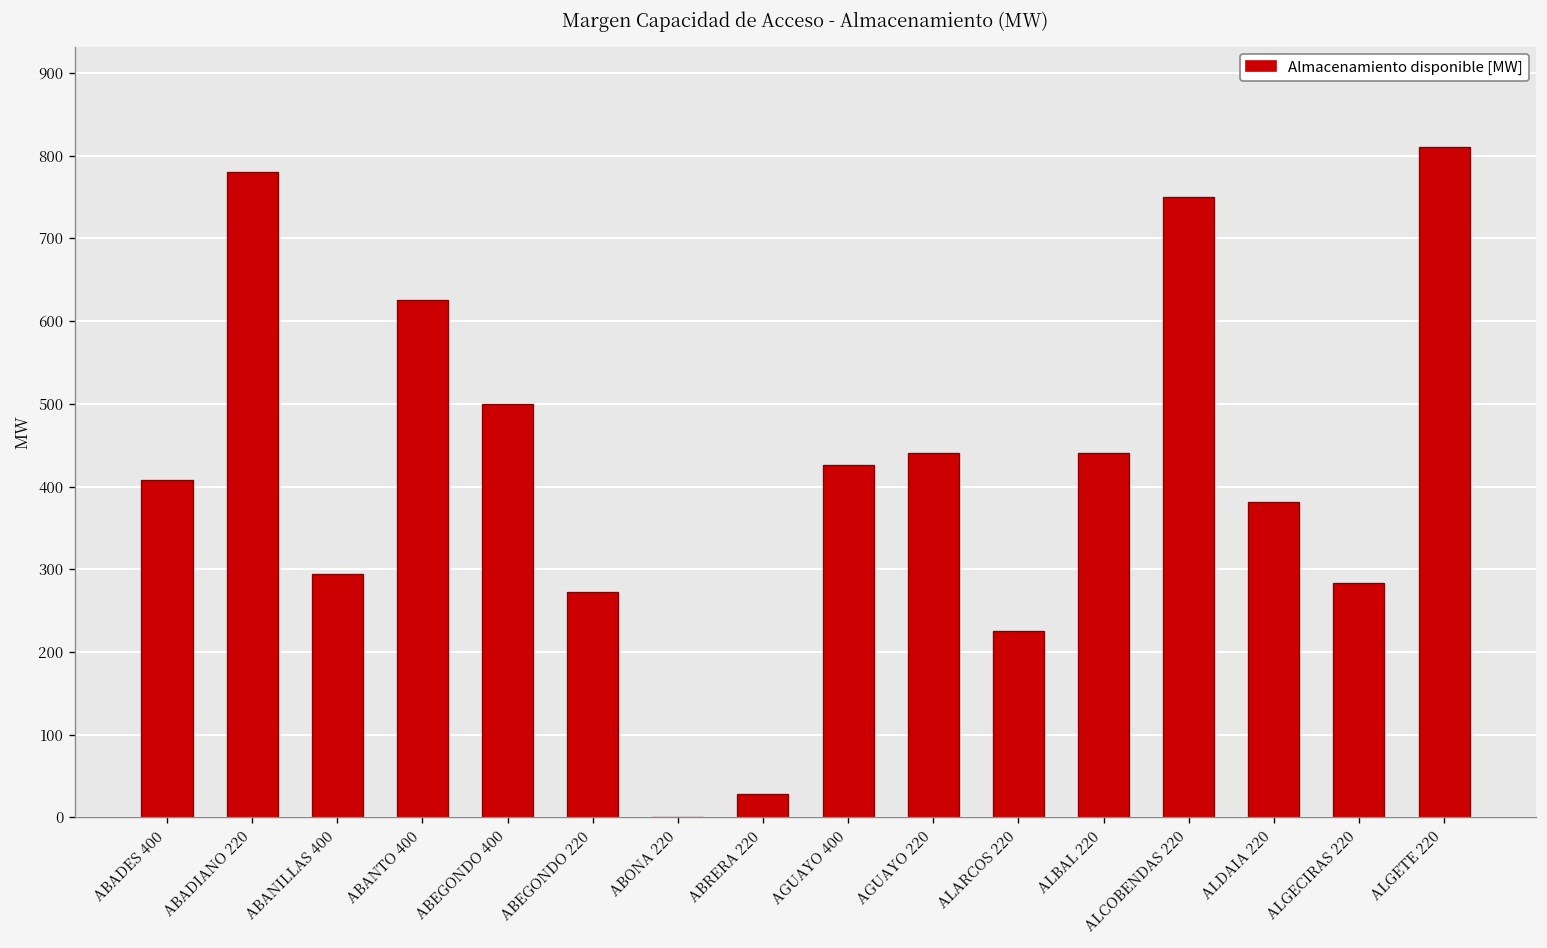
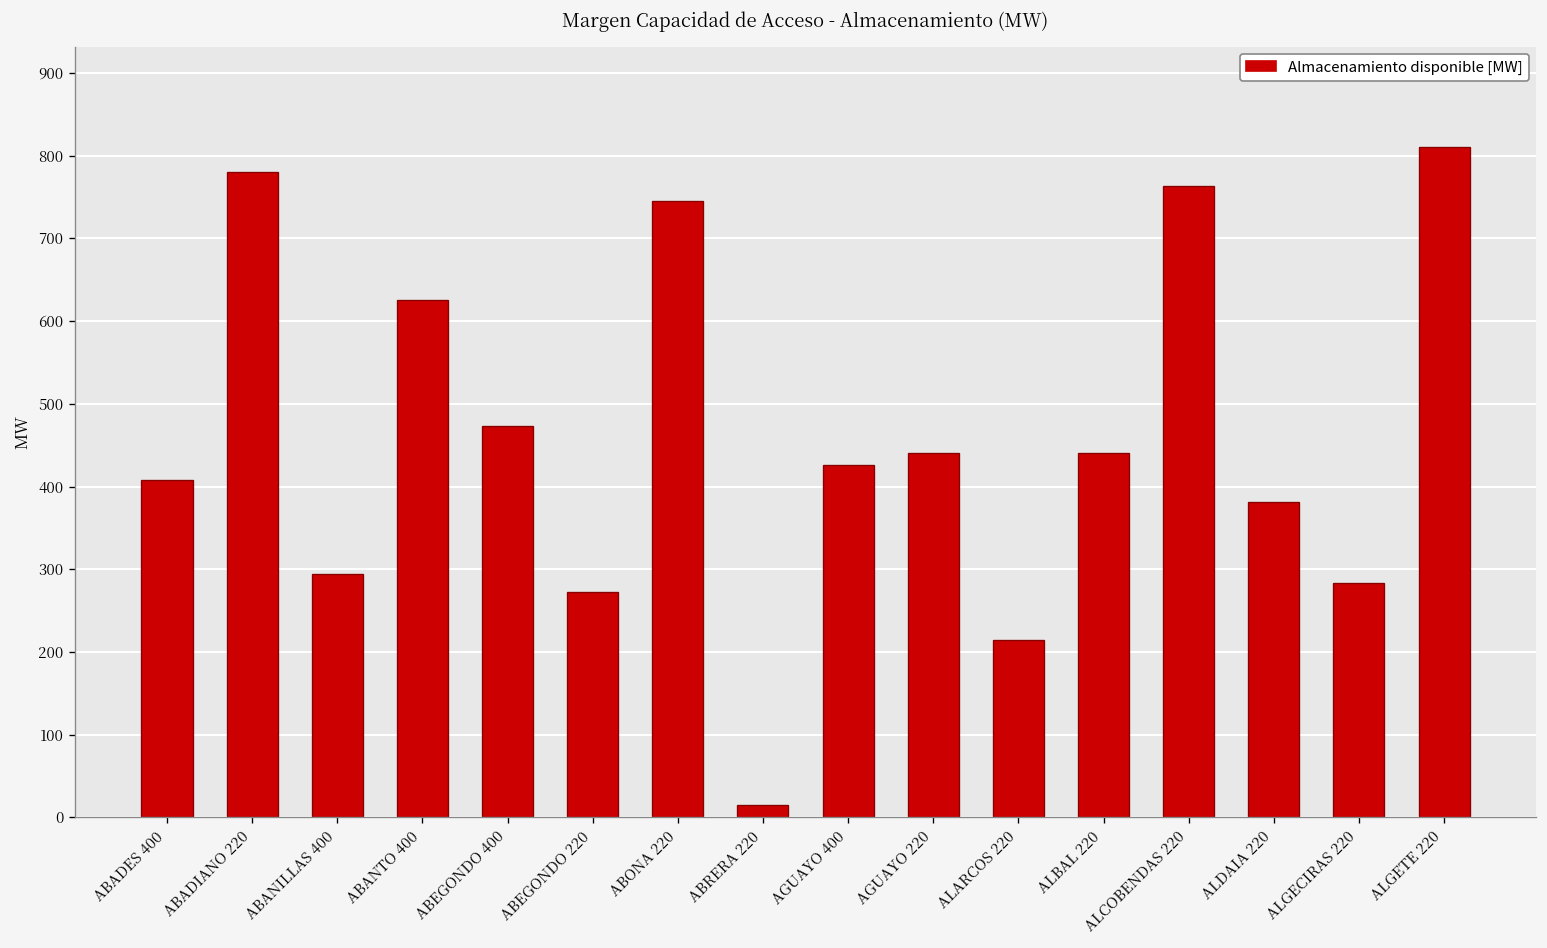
  {
    "ABADES 400": 410,
    "ABADIANO 220": 780,
    "ABANILLAS 400": 290,
    "ABANTO 400": 630,
-   "ABEGONDO 400": 500,
+   "ABEGONDO 400": 470,
    "ABEGONDO 220": 270,
-   "ABONA 220": 0,
-   "ABRERA 220": 30,
+   "ABONA 220": 750,
+   "ABRERA 220": 20,
    "AGUAYO 400": 430,
    "AGUAYO 220": 440,
-   "ALARCOS 220": 230,
+   "ALARCOS 220": 210,
    "ALBAL 220": 440,
-   "ALCOBENDAS 220": 750,
+   "ALCOBENDAS 220": 760,
    "ALDAIA 220": 380,
    "ALGECIRAS 220": 280,
    "ALGETE 220": 810
  }
